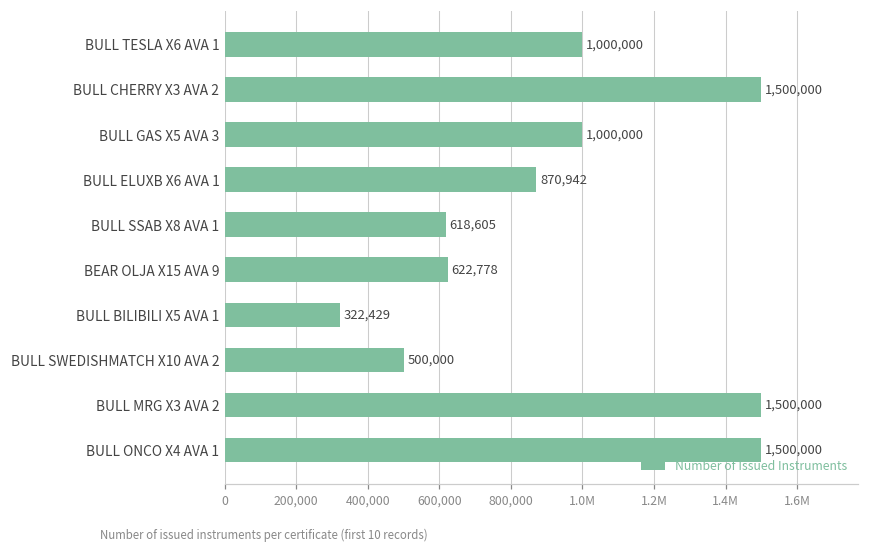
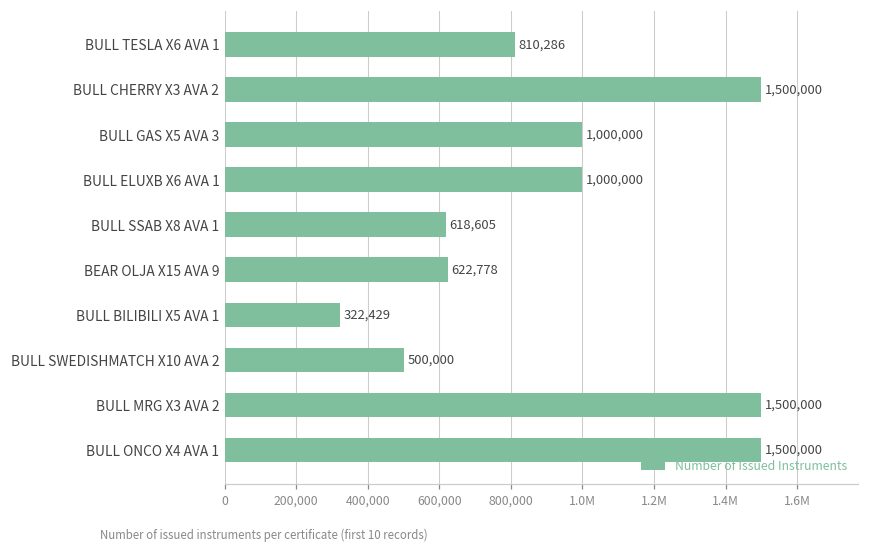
  {
-   "BULL TESLA X6 AVA 1": "1,000,000",
+   "BULL TESLA X6 AVA 1": "810,286",
    "BULL CHERRY X3 AVA 2": "1,500,000",
    "BULL GAS X5 AVA 3": "1,000,000",
-   "BULL ELUXB X6 AVA 1": "870,942",
+   "BULL ELUXB X6 AVA 1": "1,000,000",
    "BULL SSAB X8 AVA 1": "618,605",
    "BEAR OLJA X15 AVA 9": "622,778",
    "BULL BILIBILI X5 AVA 1": "322,429",
    "BULL SWEDISHMATCH X10 AVA 2": "500,000",
    "BULL MRG X3 AVA 2": "1,500,000",
    "BULL ONCO X4 AVA 1": "1,500,000"
  }
